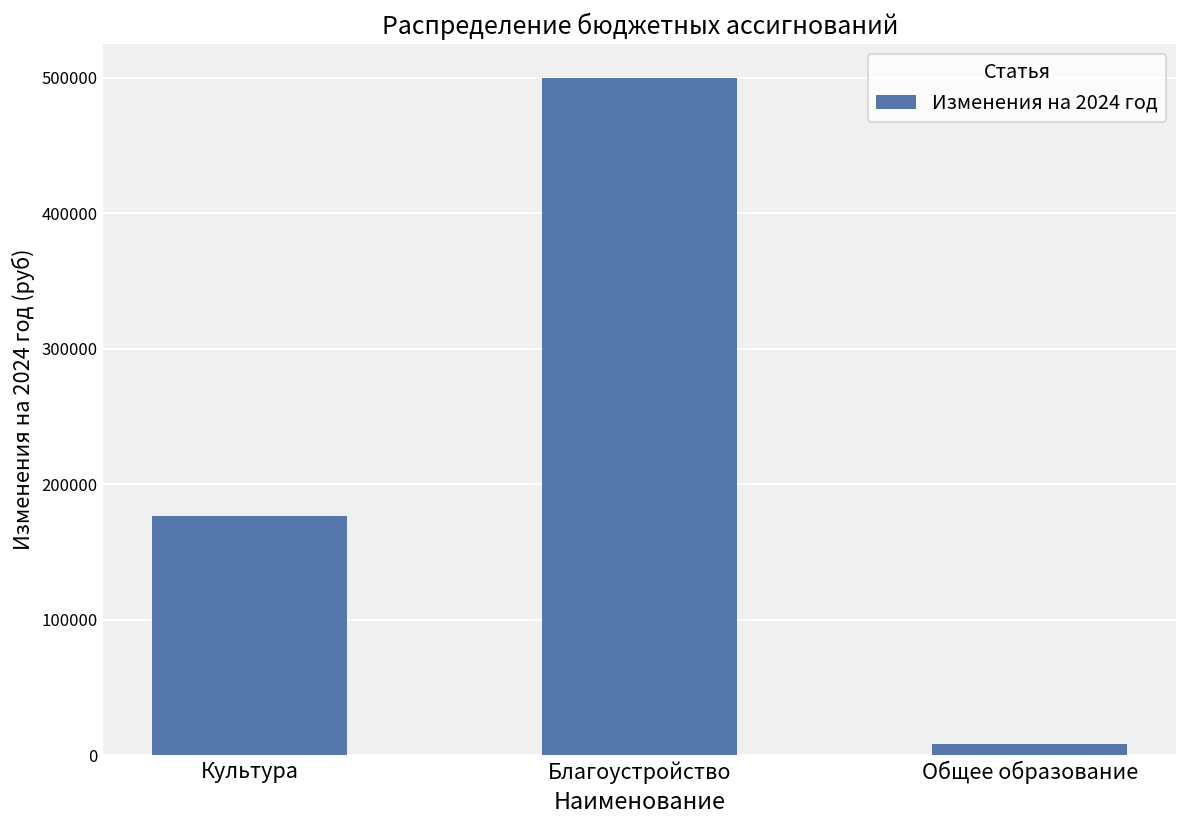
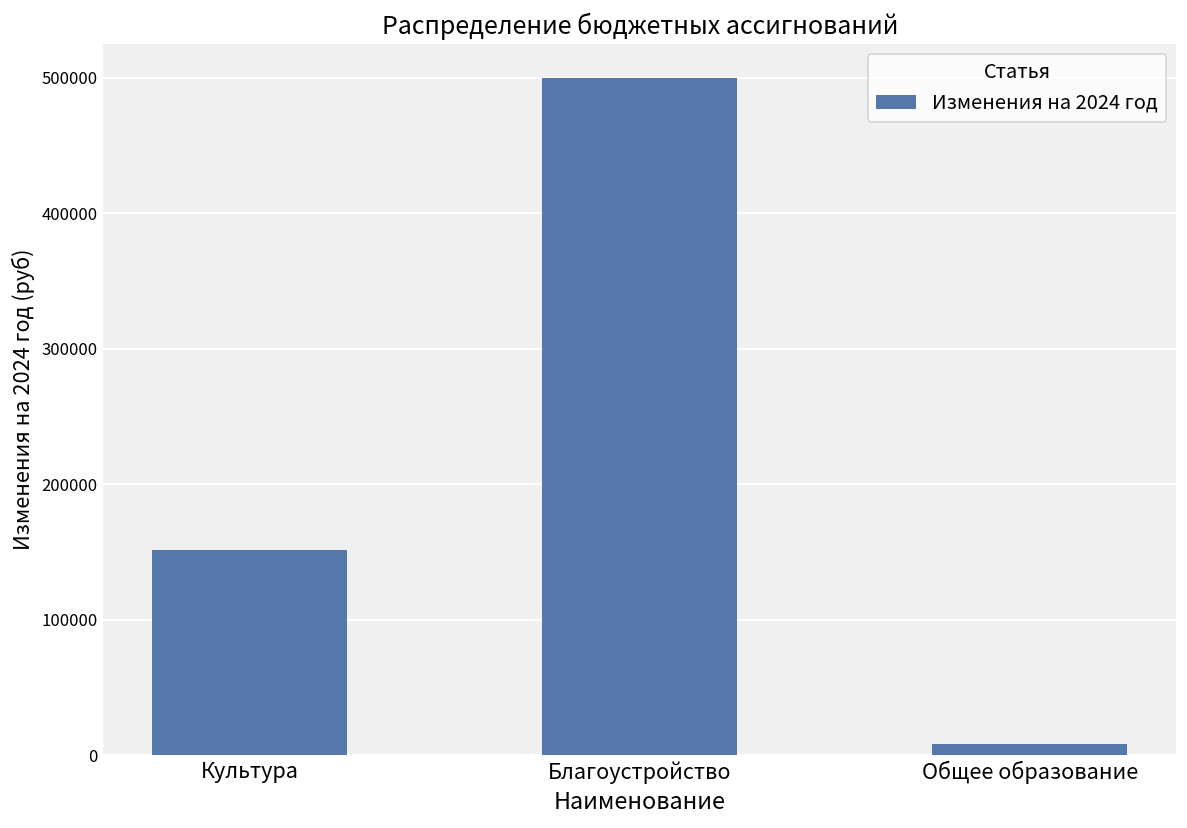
  {
-   "Культура": 176000,
+   "Культура": 152000,
    "Благоустройство": 500000,
    "Общее образование": 8000
  }
